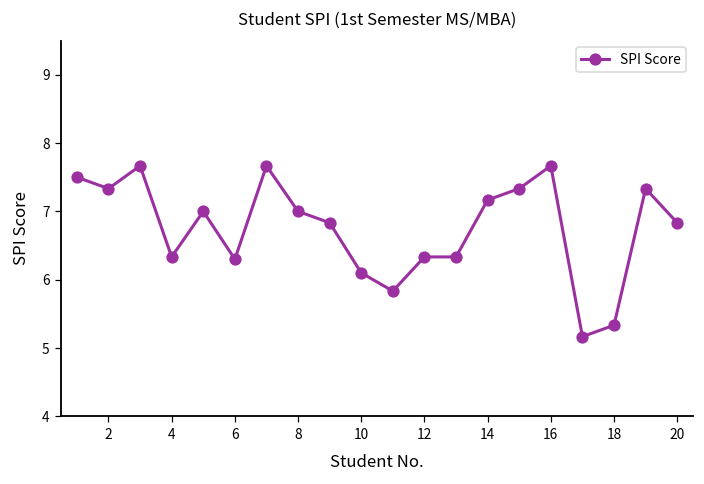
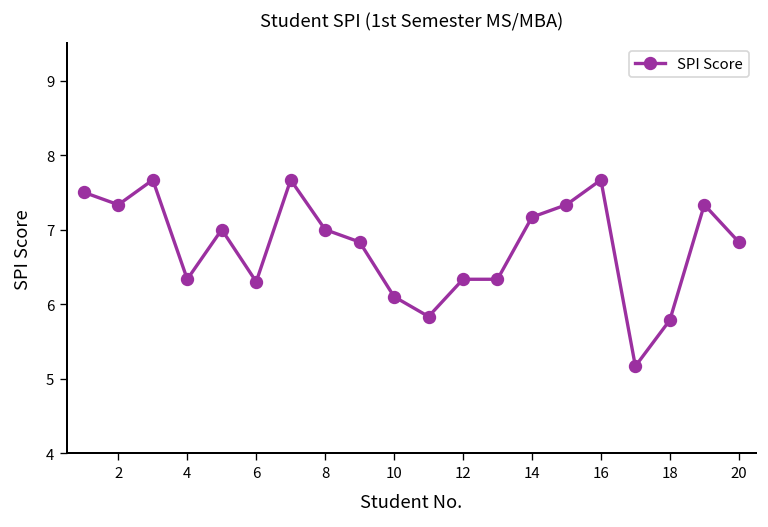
  {
    "2": 7.3,
    "4": 6.3,
    "6": 6.3,
    "8": 7.0,
    "10": 6.1,
    "12": 6.3,
    "14": 7.2,
    "16": 7.7,
-   "18": 5.3,
+   "18": 5.8,
    "20": 6.8
  }
